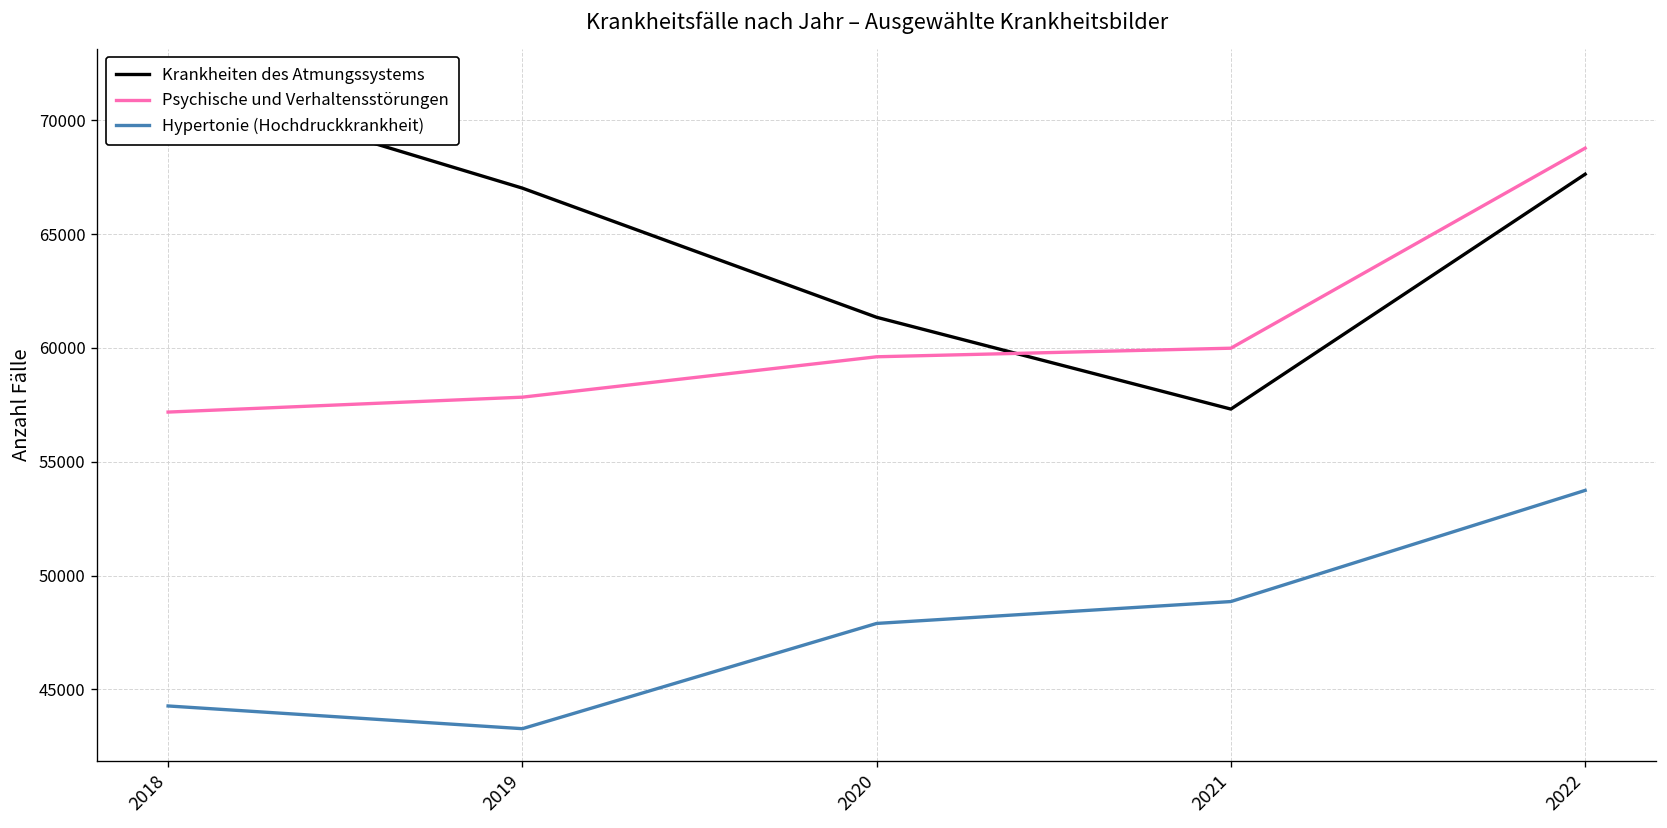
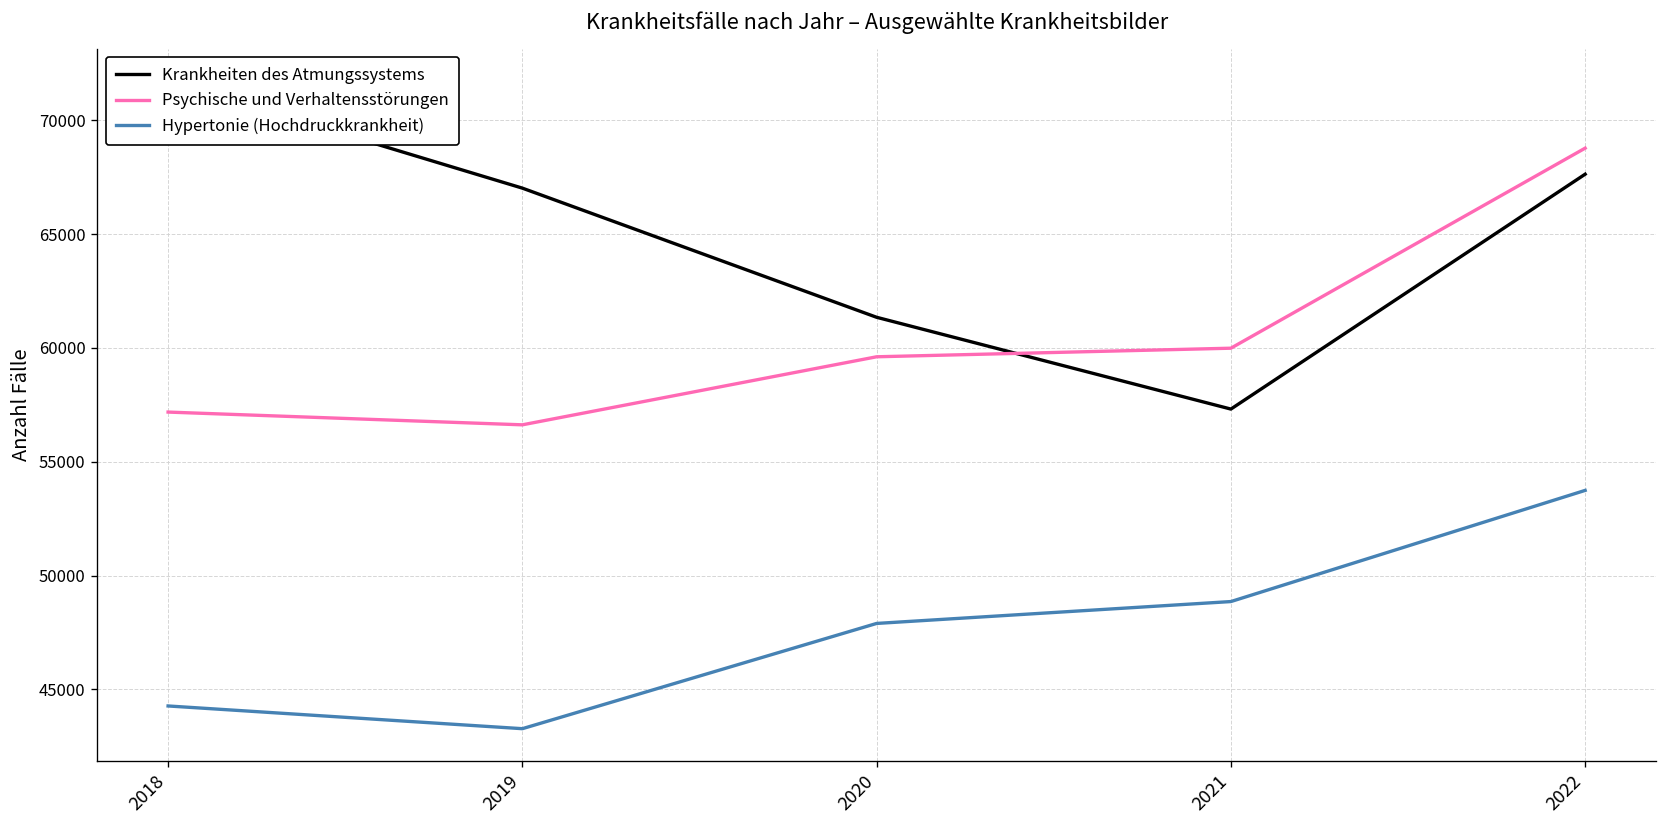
  {
    "Krankheiten des Atmungssystems": {
      "2019": 67000,
      "2020": 61300,
      "2021": 57300,
      "2022": 67600
    },
    "Psychische und Verhaltensstörungen": {
      "2018": 57200,
-     "2019": 57800,
+     "2019": 56600,
      "2020": 59600,
      "2021": 60000,
      "2022": 68800
    },
    "Hypertonie (Hochdruckkrankheit)": {
      "2018": 44300,
      "2019": 43300,
      "2020": 47900,
      "2021": 48900,
      "2022": 53700
    }
  }
